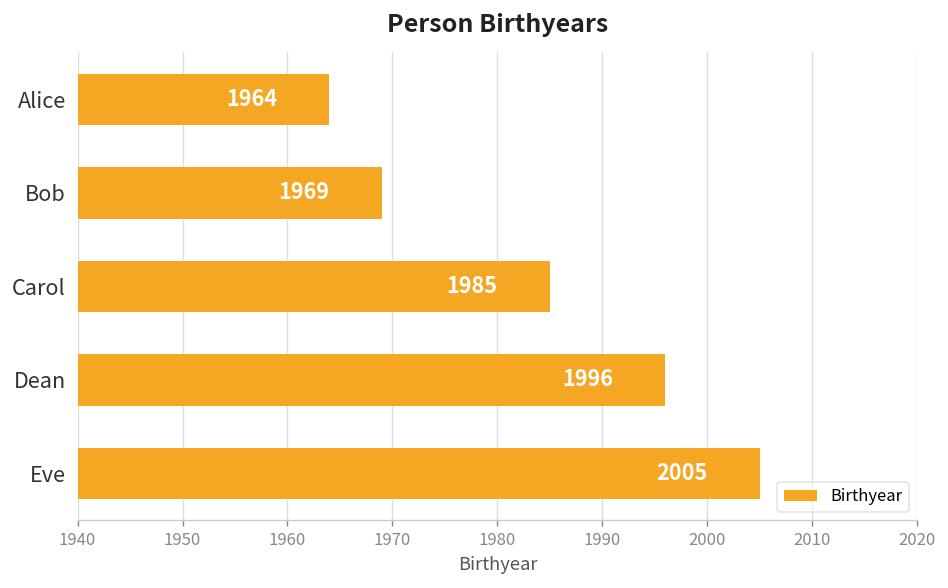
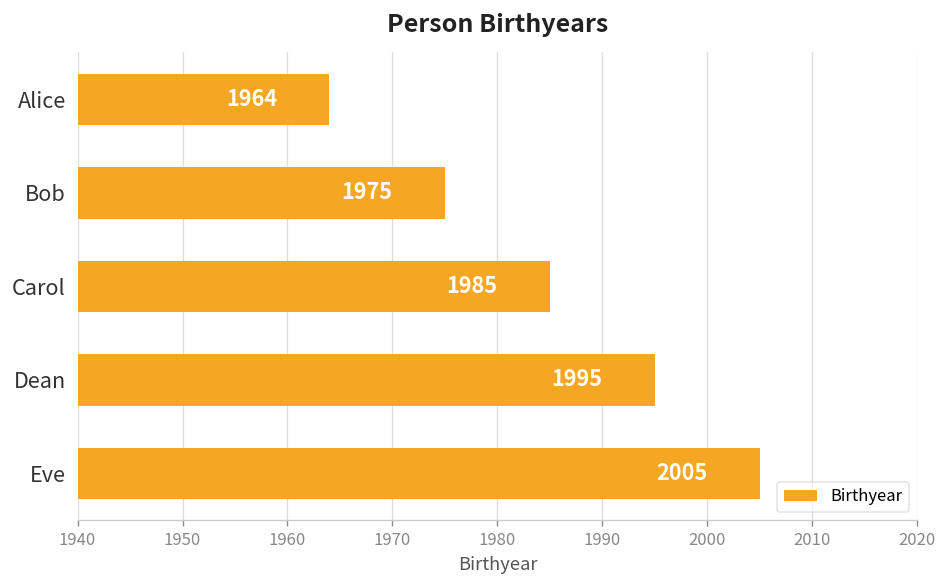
  {
    "Alice": 1964,
-   "Bob": 1969,
+   "Bob": 1975,
    "Carol": 1985,
-   "Dean": 1996,
+   "Dean": 1995,
    "Eve": 2005
  }
